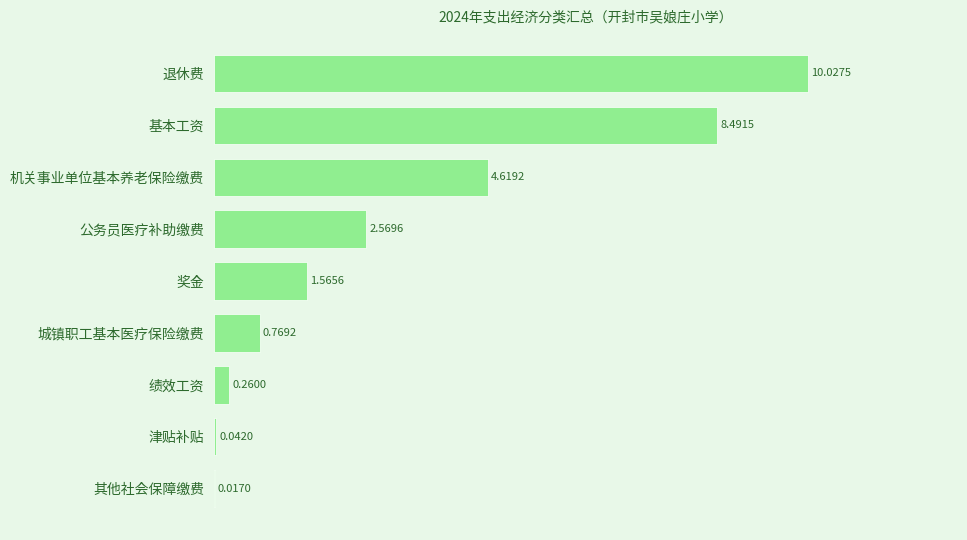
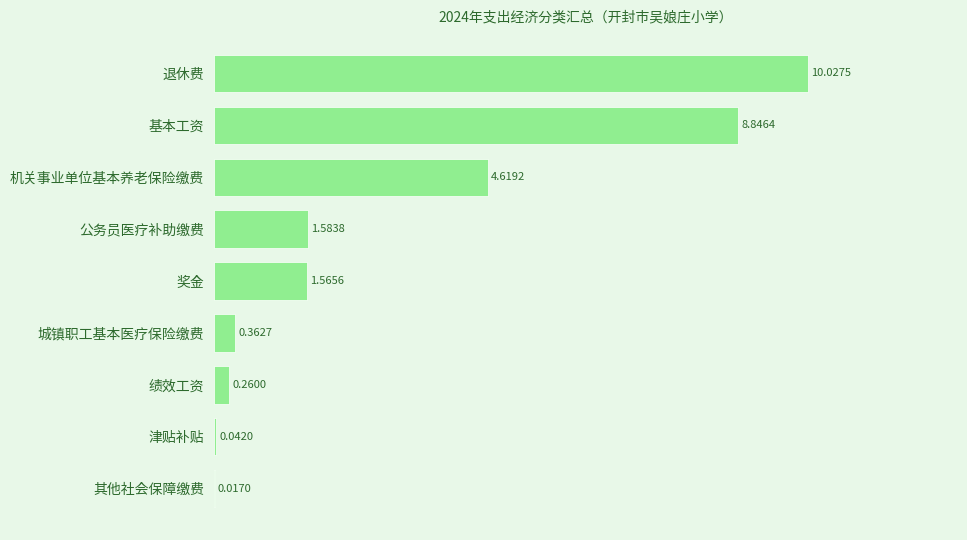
  {
    "退休费": 10.0275,
-   "基本工资": 8.4915,
+   "基本工资": 8.8464,
    "机关事业单位基本养老保险缴费": 4.6192,
-   "公务员医疗补助缴费": 2.5696,
+   "公务员医疗补助缴费": 1.5838,
    "奖金": 1.5656,
-   "城镇职工基本医疗保险缴费": 0.7692,
+   "城镇职工基本医疗保险缴费": 0.3627,
    "绩效工资": 0.2600,
    "津贴补贴": 0.0420,
    "其他社会保障缴费": 0.0170
  }
